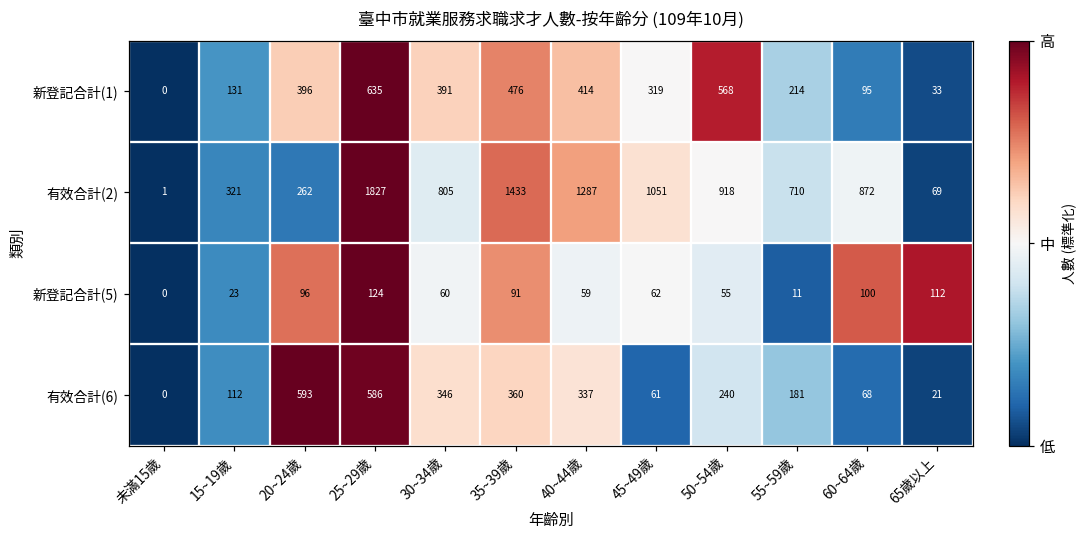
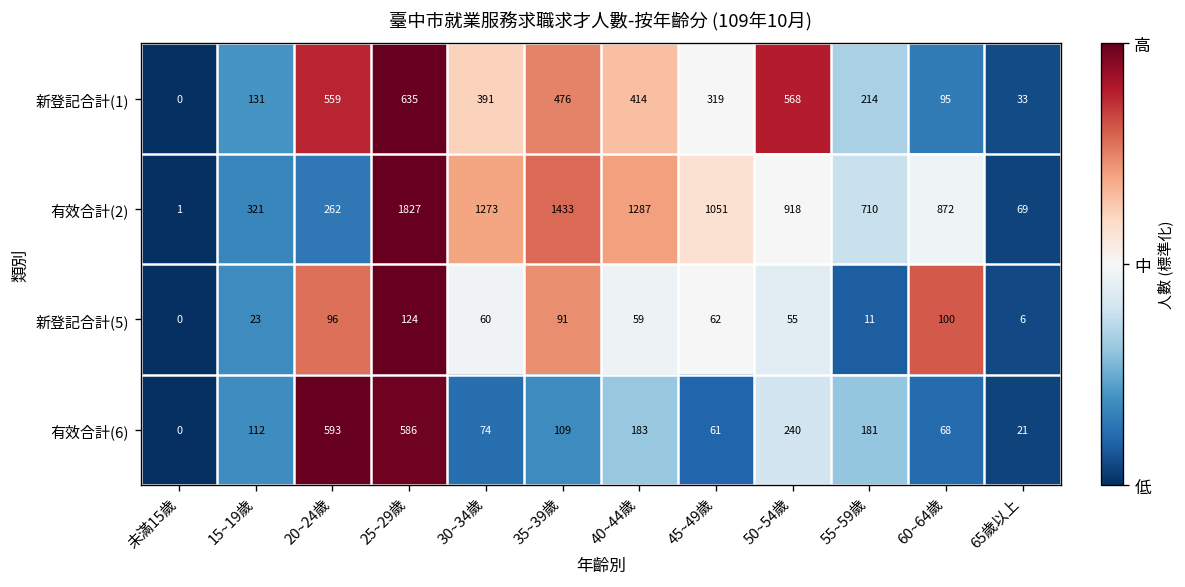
  {
    "新登記合計(1)": {
      "未滿15歲": 0,
      "15~19歲": 131,
-     "20~24歲": 396,
+     "20~24歲": 559,
      "25~29歲": 635,
      "30~34歲": 391,
      "35~39歲": 476,
      "40~44歲": 414,
      "45~49歲": 319,
      "50~54歲": 568,
      "55~59歲": 214,
      "60~64歲": 95,
      "65歲以上": 33
    },
    "有效合計(2)": {
      "未滿15歲": 1,
      "15~19歲": 321,
      "20~24歲": 262,
      "25~29歲": 1827,
-     "30~34歲": 805,
+     "30~34歲": 1273,
      "35~39歲": 1433,
      "40~44歲": 1287,
      "45~49歲": 1051,
      "50~54歲": 918,
      "55~59歲": 710,
      "60~64歲": 872,
      "65歲以上": 69
    },
    "新登記合計(5)": {
      "未滿15歲": 0,
      "15~19歲": 23,
      "20~24歲": 96,
      "25~29歲": 124,
      "30~34歲": 60,
      "35~39歲": 91,
      "40~44歲": 59,
      "45~49歲": 62,
      "50~54歲": 55,
      "55~59歲": 11,
      "60~64歲": 100,
-     "65歲以上": 112
+     "65歲以上": 6
    },
    "有效合計(6)": {
      "未滿15歲": 0,
      "15~19歲": 112,
      "20~24歲": 593,
      "25~29歲": 586,
-     "30~34歲": 346,
-     "35~39歲": 360,
-     "40~44歲": 337,
+     "30~34歲": 74,
+     "35~39歲": 109,
+     "40~44歲": 183,
      "45~49歲": 61,
      "50~54歲": 240,
      "55~59歲": 181,
      "60~64歲": 68,
      "65歲以上": 21
    }
  }
